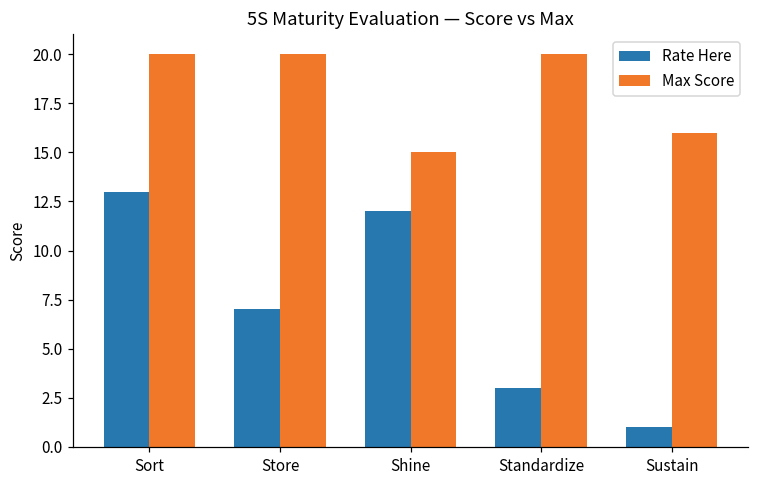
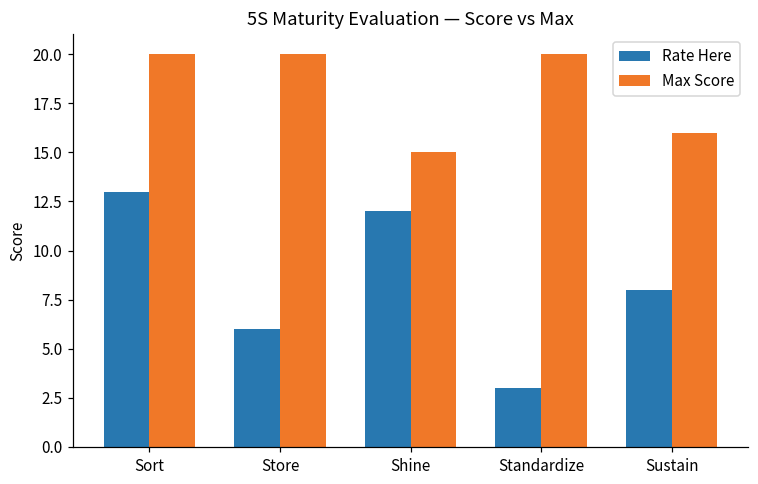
  {
    "Rate Here": {
      "Sort": 13,
-     "Store": 7,
+     "Store": 6,
      "Shine": 12,
      "Standardize": 3,
-     "Sustain": 1
+     "Sustain": 8
    },
    "Max Score": {
      "Sort": 20,
      "Store": 20,
      "Shine": 15,
      "Standardize": 20,
      "Sustain": 16
    }
  }
